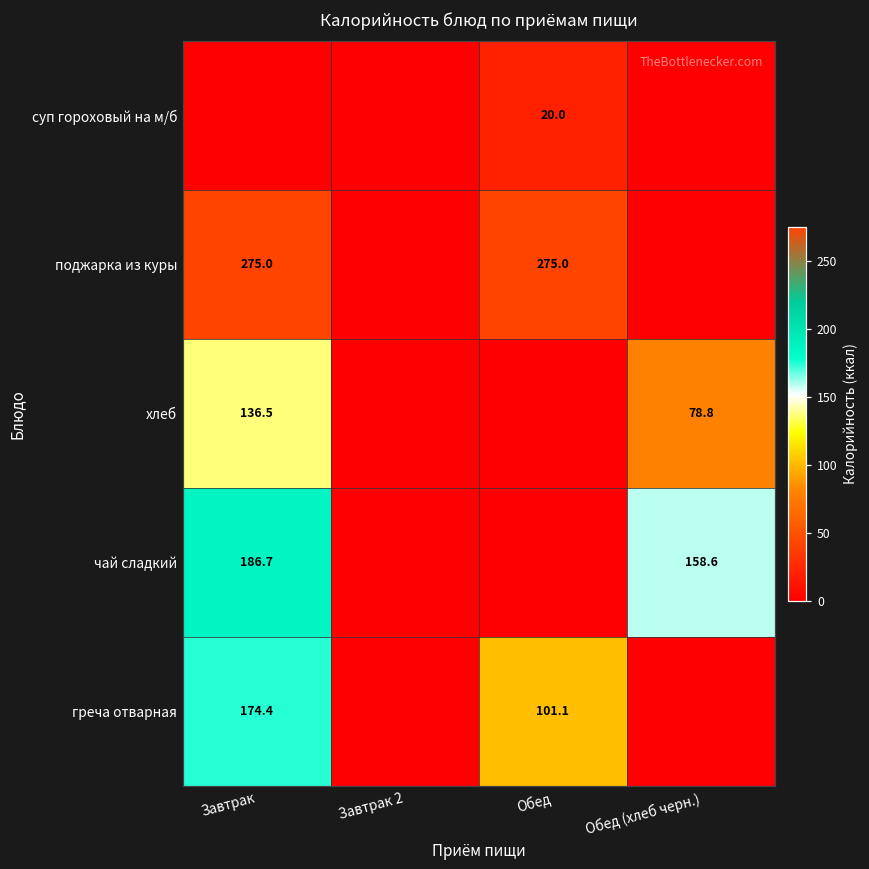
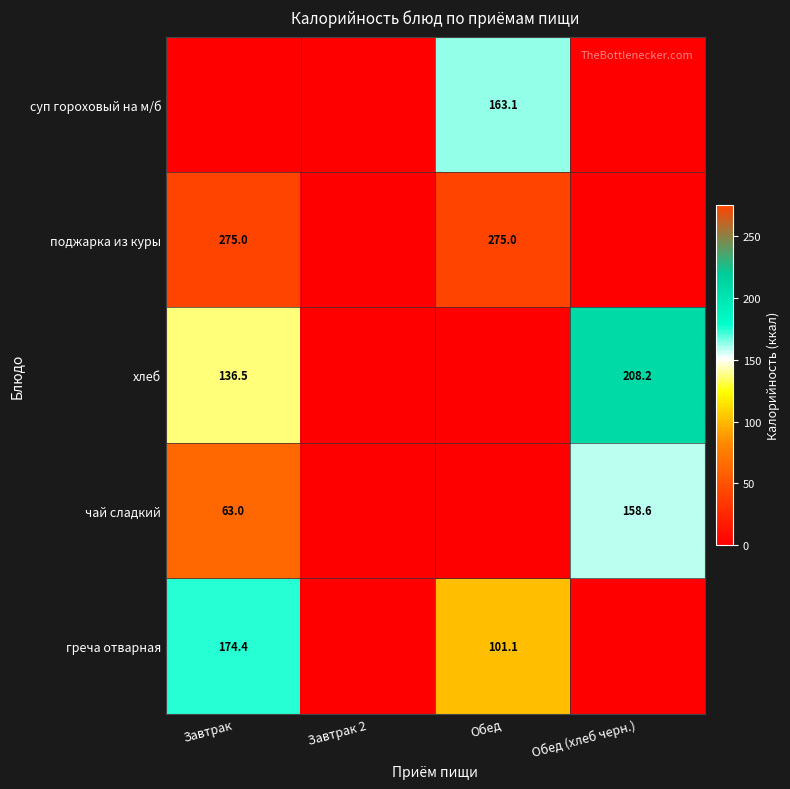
  {
    "суп гороховый на м/б": {
-     "Обед": 20.0
+     "Обед": 163.1
    },
    "поджарка из куры": {
      "Завтрак": 275.0,
      "Обед": 275.0
    },
    "хлеб": {
      "Завтрак": 136.5,
-     "Обед (хлеб черн.)": 78.8
+     "Обед (хлеб черн.)": 208.2
    },
    "чай сладкий": {
-     "Завтрак": 186.7,
+     "Завтрак": 63.0,
      "Обед (хлеб черн.)": 158.6
    },
    "греча отварная": {
      "Завтрак": 174.4,
      "Обед": 101.1
    }
  }
